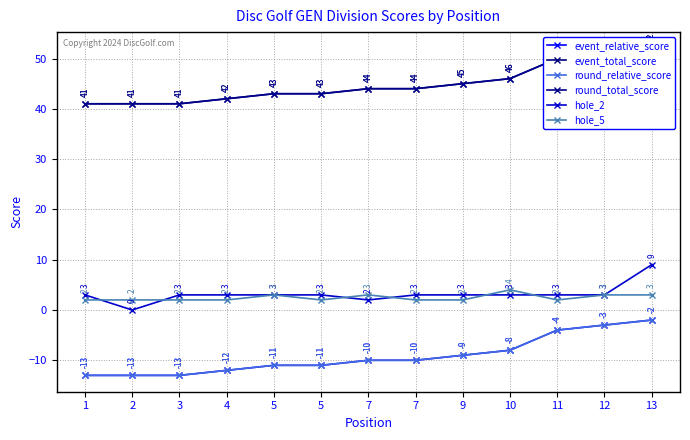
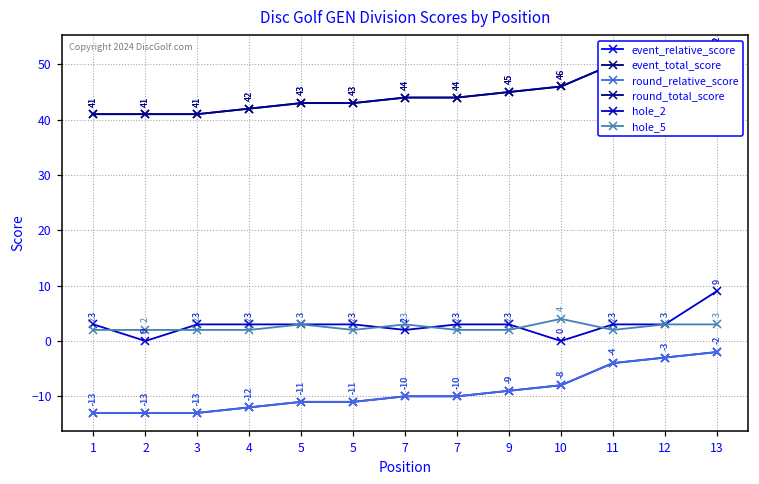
  {
    "hole_2": {
      "1": 3,
      "3": 3,
      "4": 3,
      "9": 3,
-     "10": 3,
+     "10": 0,
      "11": 3,
      "13": 9
    }
  }
